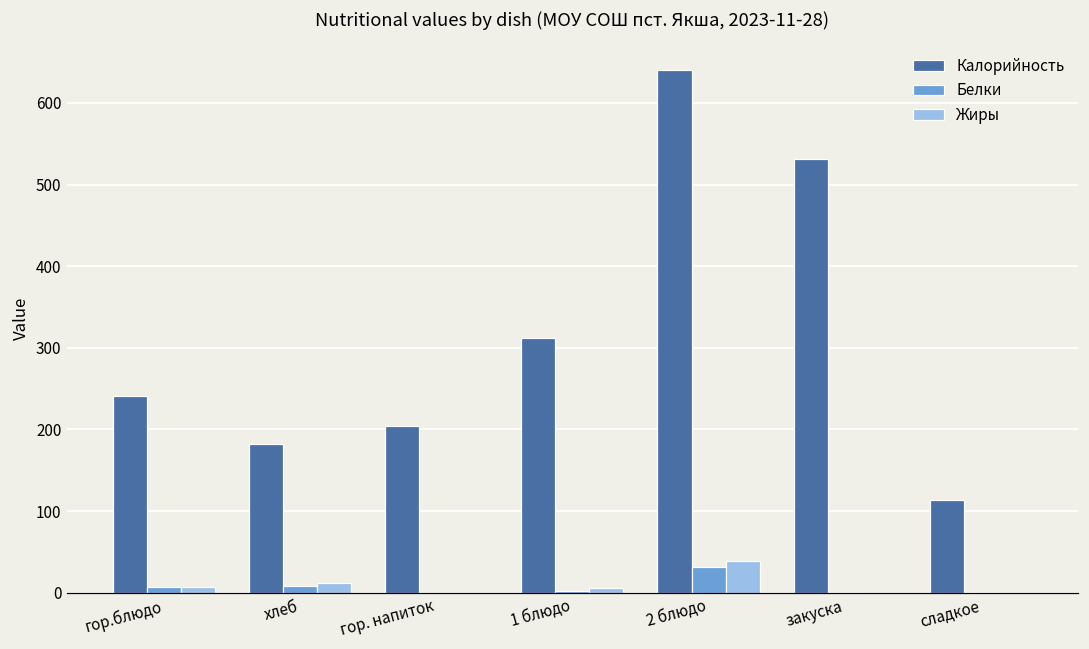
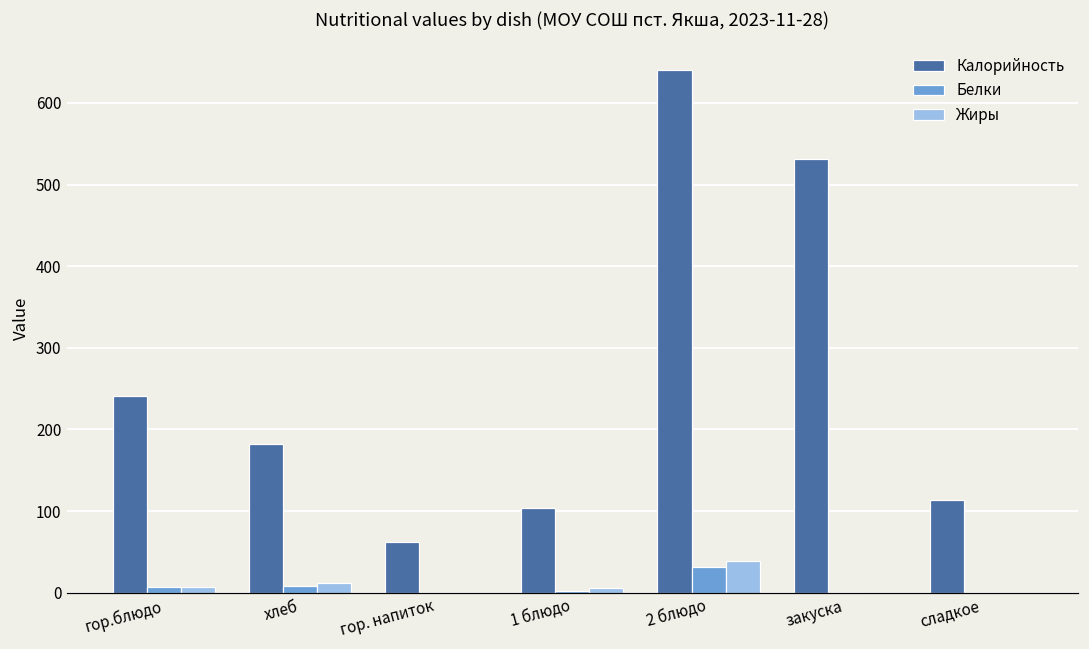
  {
    "Калорийность": {
      "гор.блюдо": 240,
      "хлеб": 180,
-     "гор. напиток": 200,
-     "1 блюдо": 310,
+     "гор. напиток": 60,
+     "1 блюдо": 100,
      "2 блюдо": 640,
      "закуска": 530,
      "сладкое": 110
    }
  }
